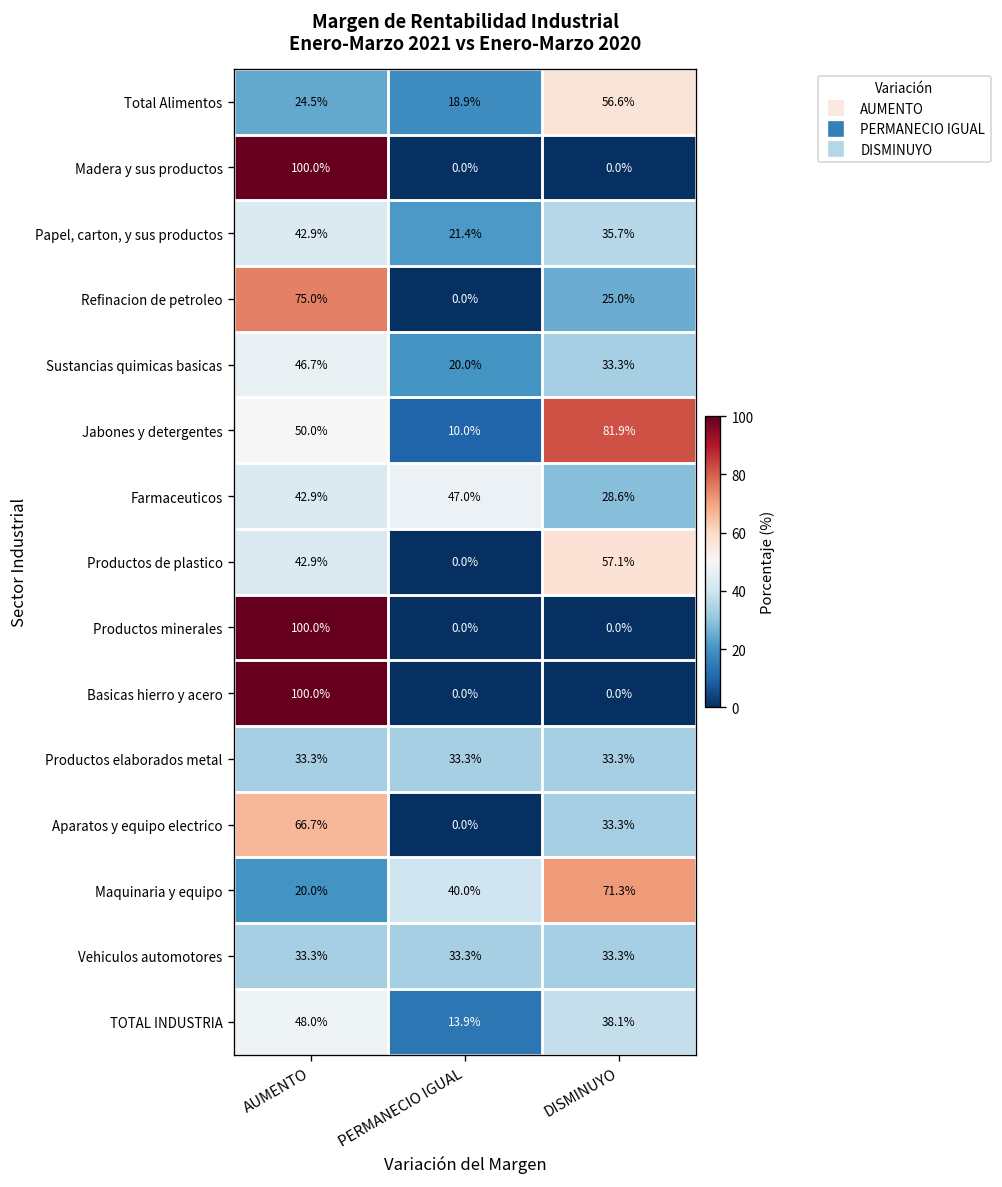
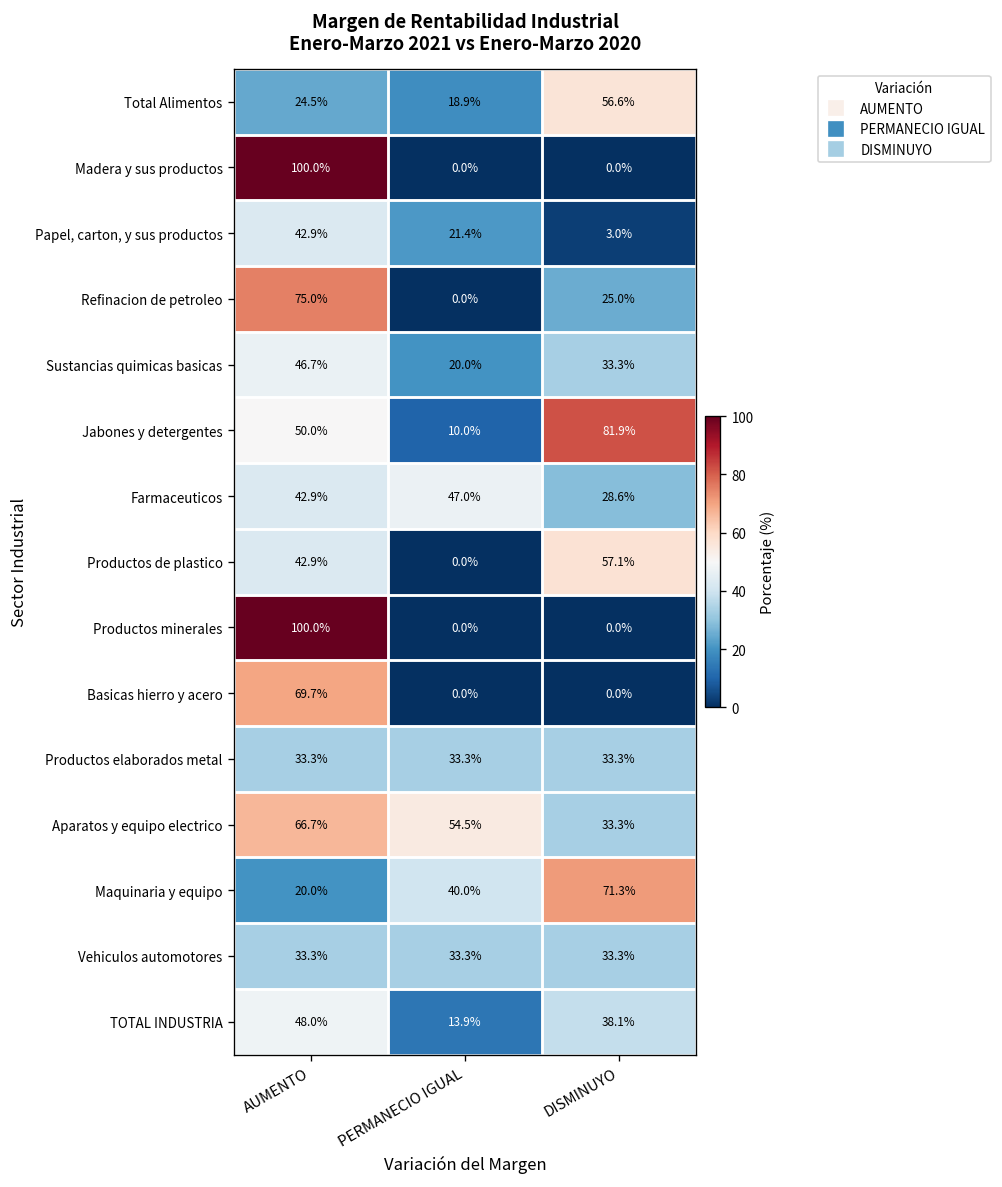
  {
    "Total Alimentos": {
      "AUMENTO": "24.5%",
      "PERMANECIO IGUAL": "18.9%",
      "DISMINUYO": "56.6%"
    },
    "Madera y sus productos": {
      "AUMENTO": "100.0%",
      "PERMANECIO IGUAL": "0.0%",
      "DISMINUYO": "0.0%"
    },
    "Papel, carton, y sus productos": {
      "AUMENTO": "42.9%",
      "PERMANECIO IGUAL": "21.4%",
-     "DISMINUYO": "35.7%"
+     "DISMINUYO": "3.0%"
    },
    "Refinacion de petroleo": {
      "AUMENTO": "75.0%",
      "PERMANECIO IGUAL": "0.0%",
      "DISMINUYO": "25.0%"
    },
    "Sustancias quimicas basicas": {
      "AUMENTO": "46.7%",
      "PERMANECIO IGUAL": "20.0%",
      "DISMINUYO": "33.3%"
    },
    "Jabones y detergentes": {
      "AUMENTO": "50.0%",
      "PERMANECIO IGUAL": "10.0%",
      "DISMINUYO": "81.9%"
    },
    "Farmaceuticos": {
      "AUMENTO": "42.9%",
      "PERMANECIO IGUAL": "47.0%",
      "DISMINUYO": "28.6%"
    },
    "Productos de plastico": {
      "AUMENTO": "42.9%",
      "PERMANECIO IGUAL": "0.0%",
      "DISMINUYO": "57.1%"
    },
    "Productos minerales": {
      "AUMENTO": "100.0%",
      "PERMANECIO IGUAL": "0.0%",
      "DISMINUYO": "0.0%"
    },
    "Basicas hierro y acero": {
-     "AUMENTO": "100.0%",
+     "AUMENTO": "69.7%",
      "PERMANECIO IGUAL": "0.0%",
      "DISMINUYO": "0.0%"
    },
    "Productos elaborados metal": {
      "AUMENTO": "33.3%",
      "PERMANECIO IGUAL": "33.3%",
      "DISMINUYO": "33.3%"
    },
    "Aparatos y equipo electrico": {
      "AUMENTO": "66.7%",
-     "PERMANECIO IGUAL": "0.0%",
+     "PERMANECIO IGUAL": "54.5%",
      "DISMINUYO": "33.3%"
    },
    "Maquinaria y equipo": {
      "AUMENTO": "20.0%",
      "PERMANECIO IGUAL": "40.0%",
      "DISMINUYO": "71.3%"
    },
    "Vehiculos automotores": {
      "AUMENTO": "33.3%",
      "PERMANECIO IGUAL": "33.3%",
      "DISMINUYO": "33.3%"
    },
    "TOTAL INDUSTRIA": {
      "AUMENTO": "48.0%",
      "PERMANECIO IGUAL": "13.9%",
      "DISMINUYO": "38.1%"
    }
  }
